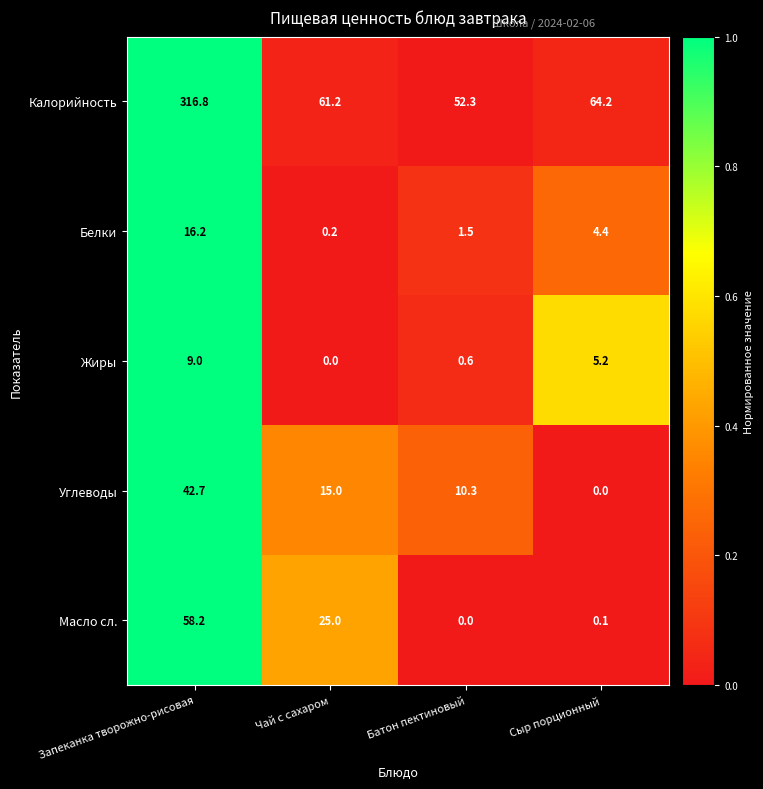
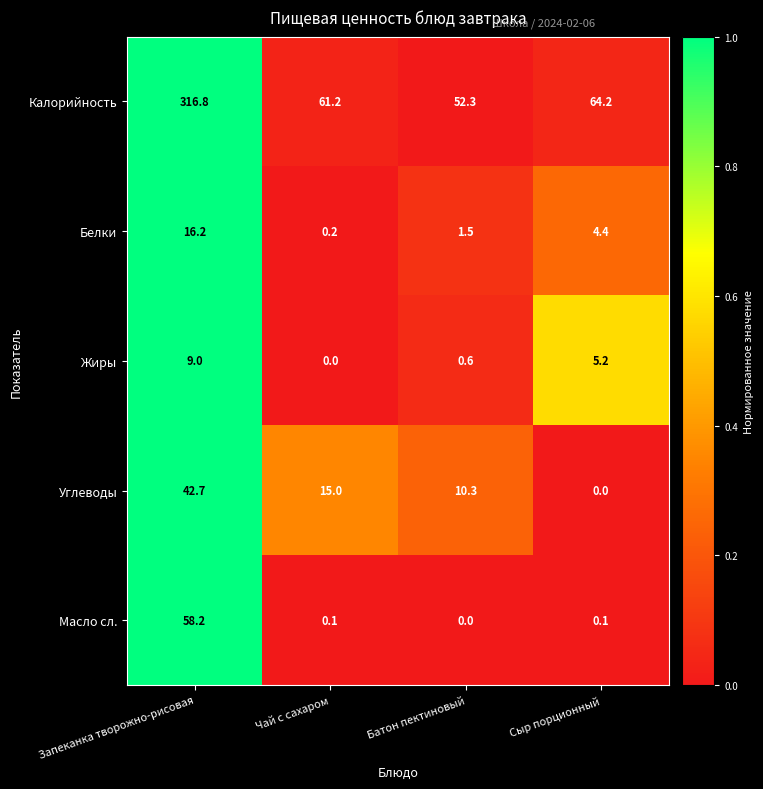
  {
    "Калорийность": {
      "Запеканка творожно-рисовая": 316.8,
      "Чай с сахаром": 61.2,
      "Батон пектиновый": 52.3,
      "Сыр порционный": 64.2
    },
    "Белки": {
      "Запеканка творожно-рисовая": 16.2,
      "Чай с сахаром": 0.2,
      "Батон пектиновый": 1.5,
      "Сыр порционный": 4.4
    },
    "Жиры": {
      "Запеканка творожно-рисовая": 9.0,
      "Чай с сахаром": 0.0,
      "Батон пектиновый": 0.6,
      "Сыр порционный": 5.2
    },
    "Углеводы": {
      "Запеканка творожно-рисовая": 42.7,
      "Чай с сахаром": 15.0,
      "Батон пектиновый": 10.3,
      "Сыр порционный": 0.0
    },
    "Масло сл.": {
      "Запеканка творожно-рисовая": 58.2,
-     "Чай с сахаром": 25.0,
+     "Чай с сахаром": 0.1,
      "Батон пектиновый": 0.0,
      "Сыр порционный": 0.1
    }
  }
